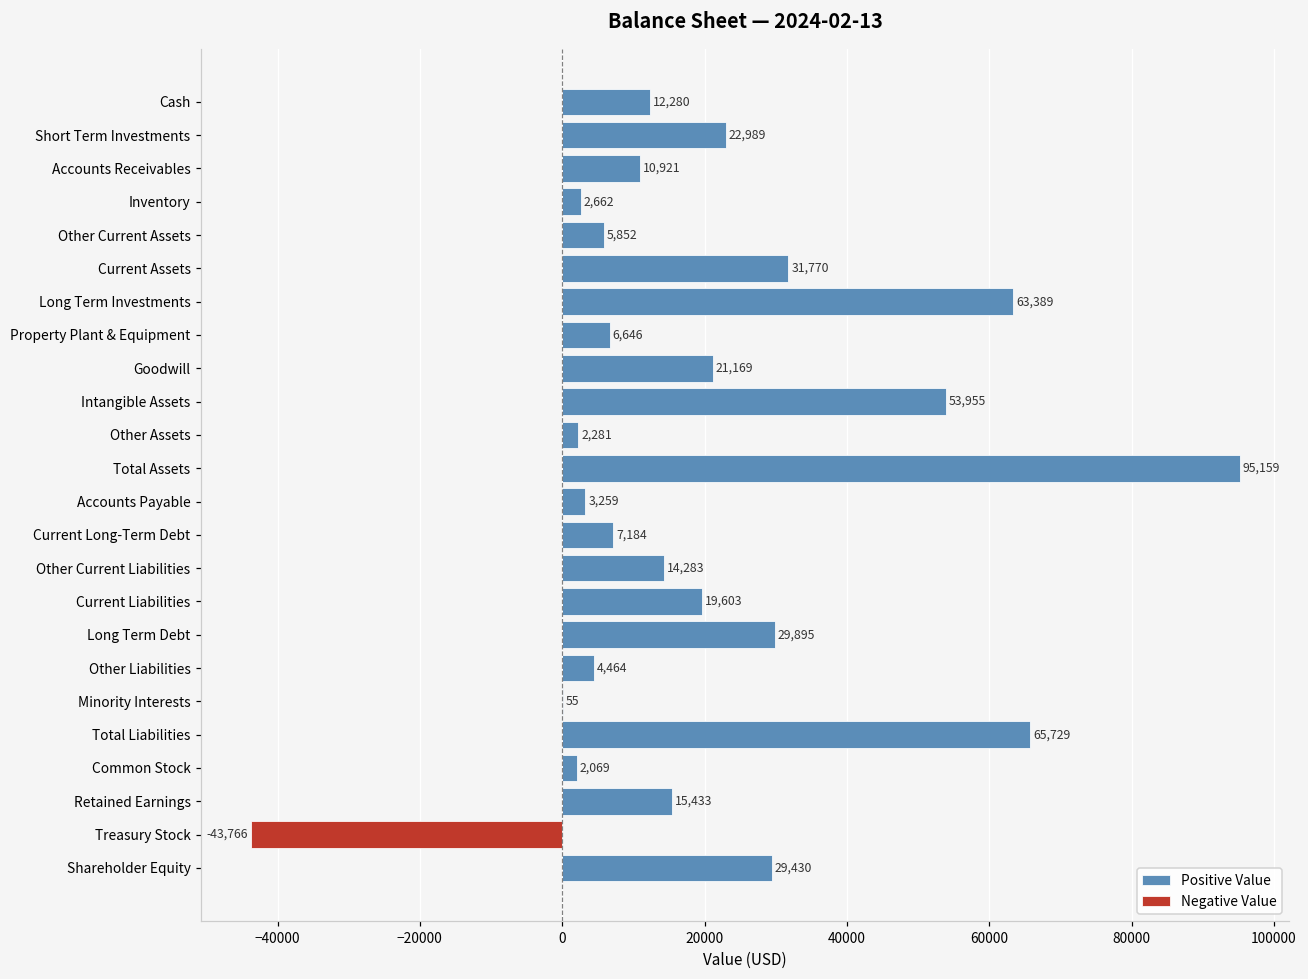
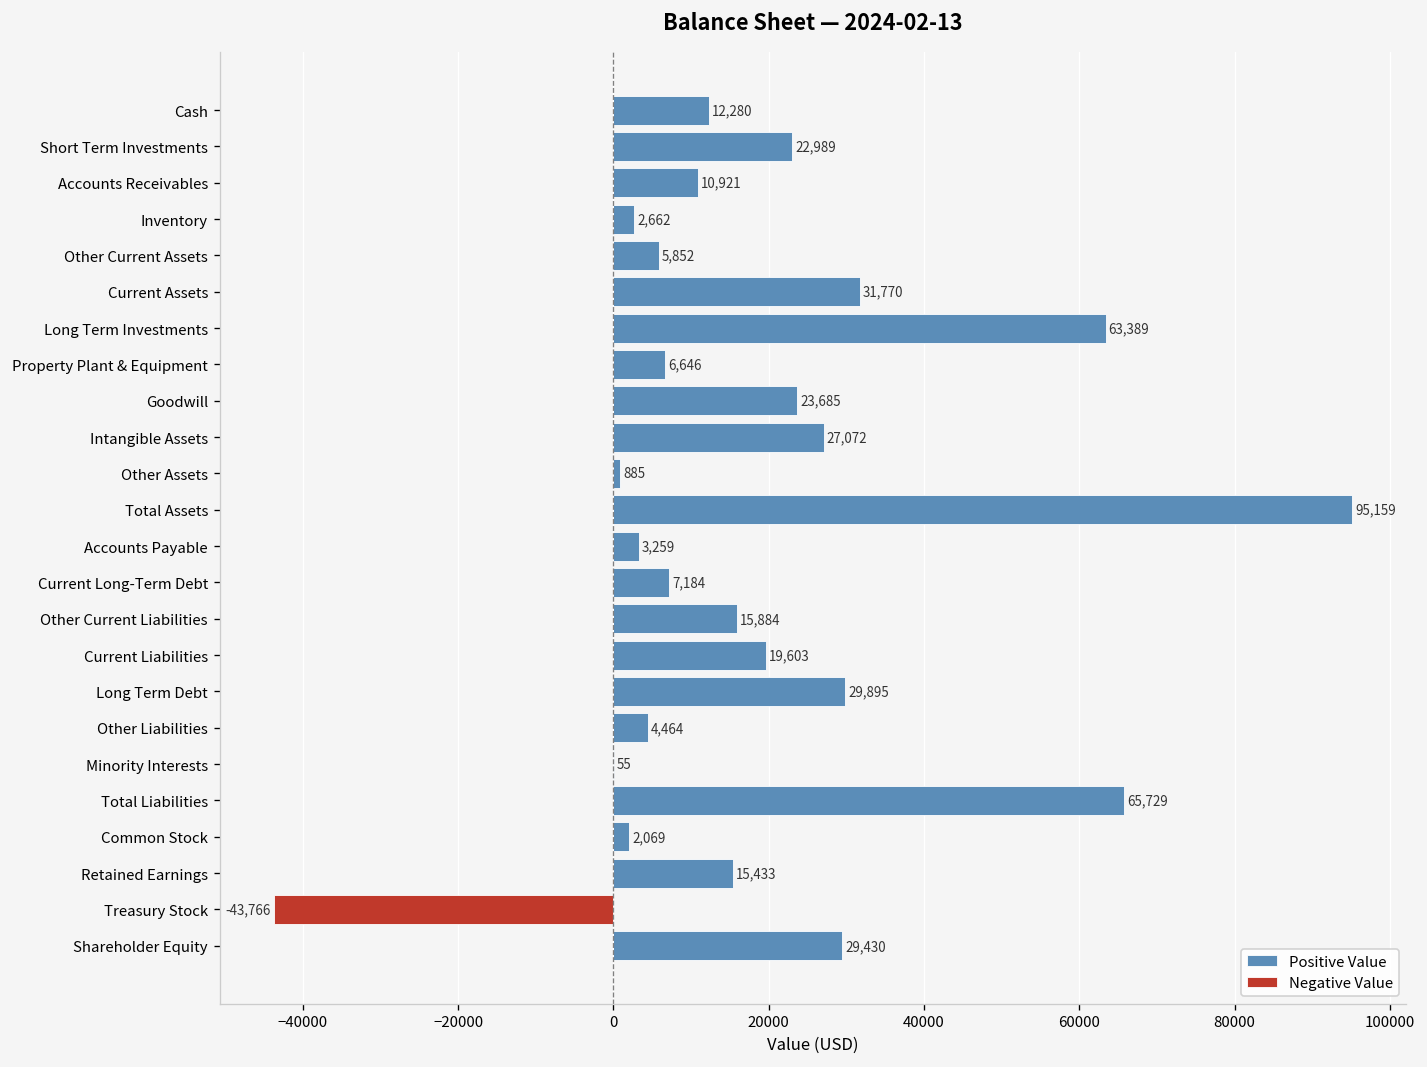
  {
    "Positive Value": {
      "Cash": "12,280",
      "Short Term Investments": "22,989",
      "Accounts Receivables": "10,921",
      "Inventory": "2,662",
      "Other Current Assets": "5,852",
      "Current Assets": "31,770",
      "Long Term Investments": "63,389",
      "Property Plant & Equipment": "6,646",
-     "Goodwill": "21,169",
-     "Intangible Assets": "53,955",
-     "Other Assets": "2,281",
+     "Goodwill": "23,685",
+     "Intangible Assets": "27,072",
+     "Other Assets": "885",
      "Total Assets": "95,159",
      "Accounts Payable": "3,259",
      "Current Long-Term Debt": "7,184",
-     "Other Current Liabilities": "14,283",
+     "Other Current Liabilities": "15,884",
      "Current Liabilities": "19,603",
      "Long Term Debt": "29,895",
      "Other Liabilities": "4,464",
      "Minority Interests": "55",
      "Total Liabilities": "65,729",
      "Common Stock": "2,069",
      "Retained Earnings": "15,433",
      "Shareholder Equity": "29,430"
    },
    "Negative Value": {
      "Treasury Stock": "-43,766"
    }
  }
